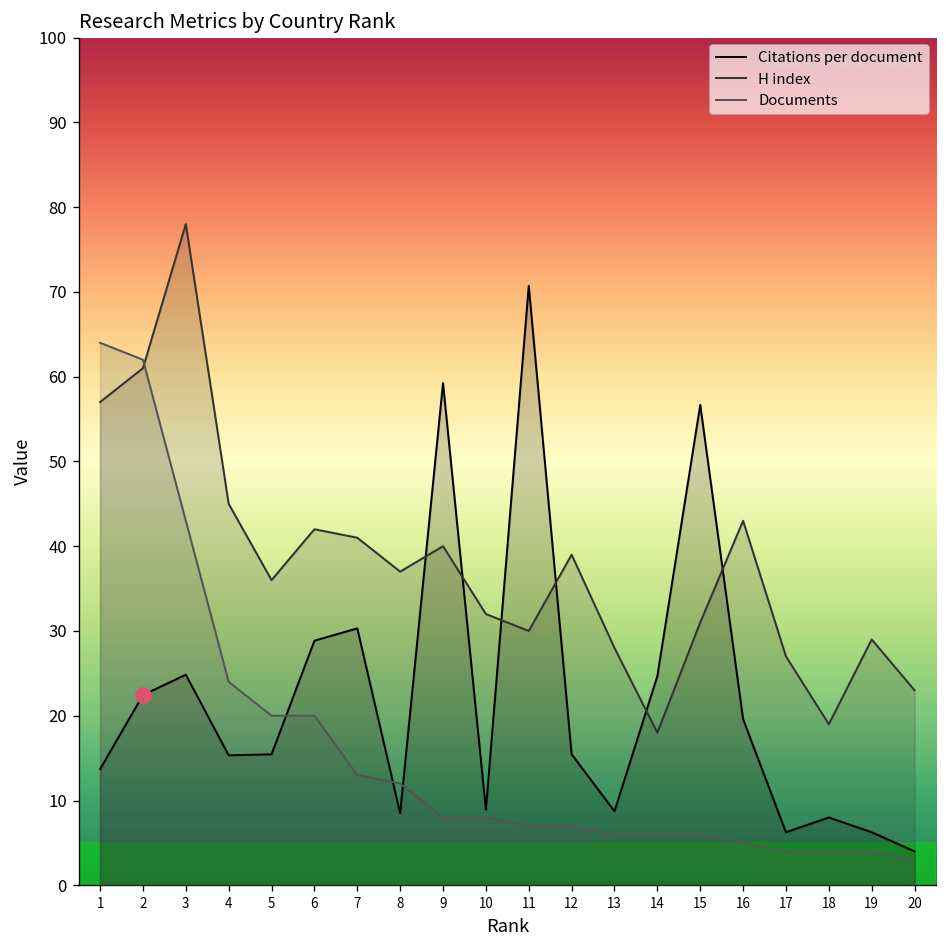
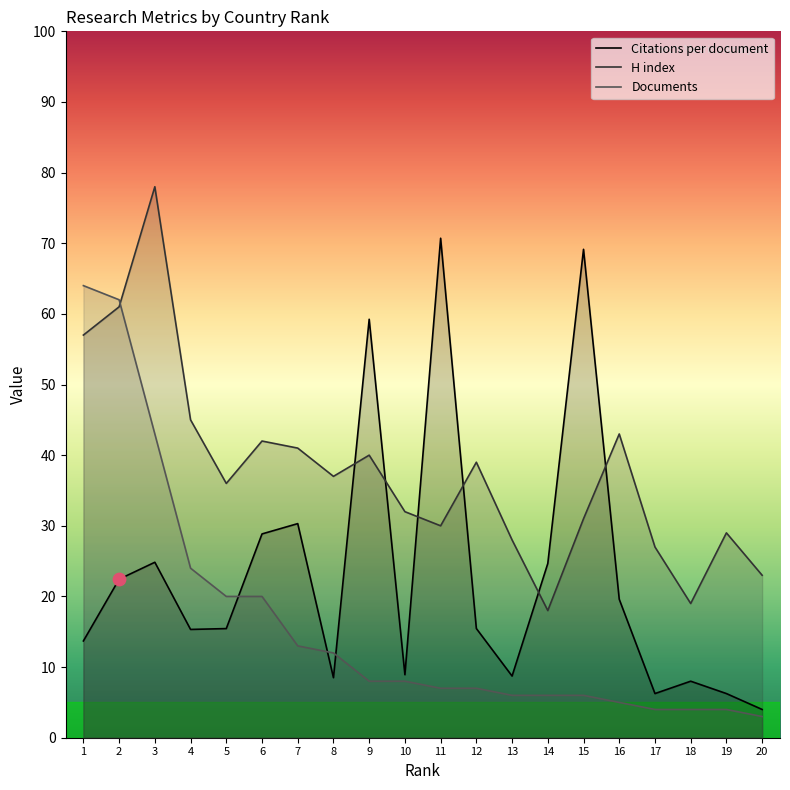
  {
    "Citations per document": {
      "1": 14,
      "3": 25,
      "4": 15,
      "5": 15,
      "6": 29,
      "7": 30,
      "8": 9,
      "9": 59,
      "10": 9,
      "11": 71,
      "12": 15,
      "13": 9,
      "14": 25,
-     "15": 57,
+     "15": 69,
      "16": 20,
      "17": 6,
      "18": 8,
      "19": 6
    }
  }
